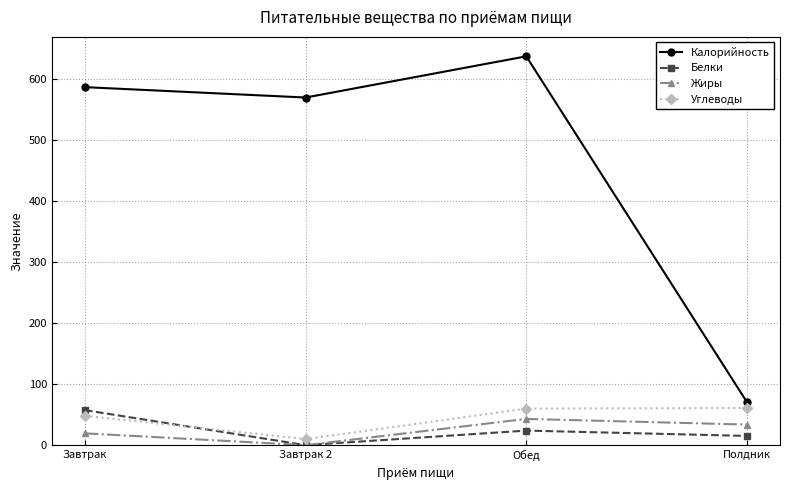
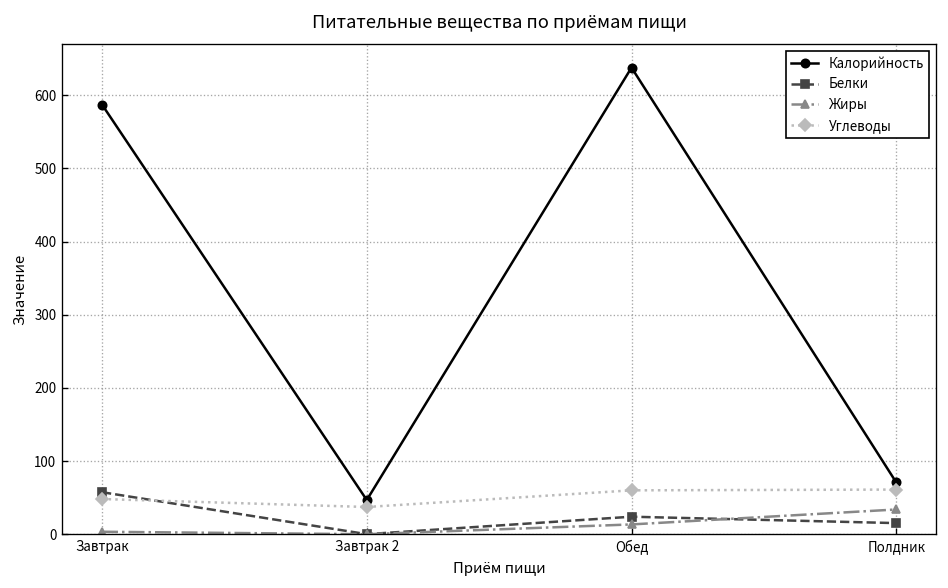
  {
    "Калорийность": {
      "Завтрак": 590,
-     "Завтрак 2": 570,
+     "Завтрак 2": 50,
      "Обед": 640,
      "Полдник": 70
    },
    "Белки": {
      "Завтрак": 60,
      "Обед": 20,
      "Полдник": 20
    },
    "Жиры": {
-     "Завтрак": 20,
-     "Обед": 40,
+     "Завтрак": 0,
+     "Обед": 10,
      "Полдник": 30
    },
    "Углеводы": {
      "Завтрак": 50,
-     "Завтрак 2": 10,
+     "Завтрак 2": 40,
      "Обед": 60,
      "Полдник": 60
    }
  }
